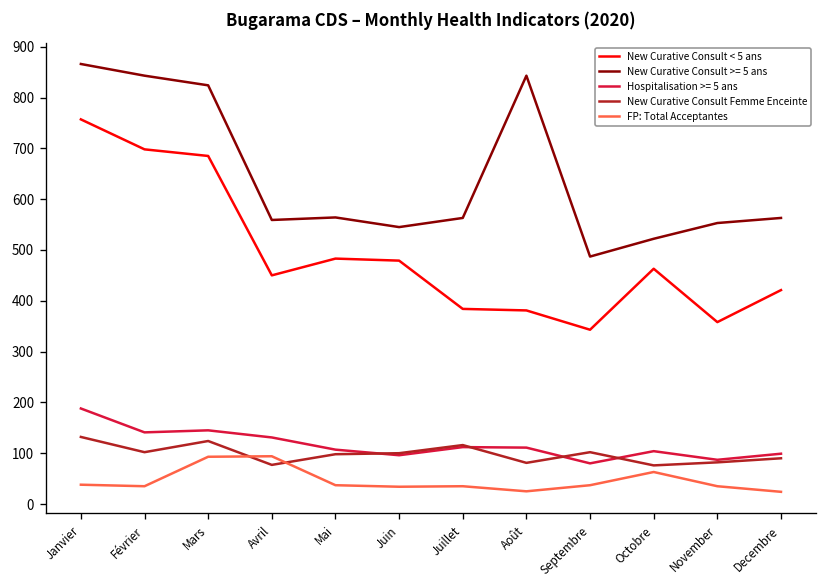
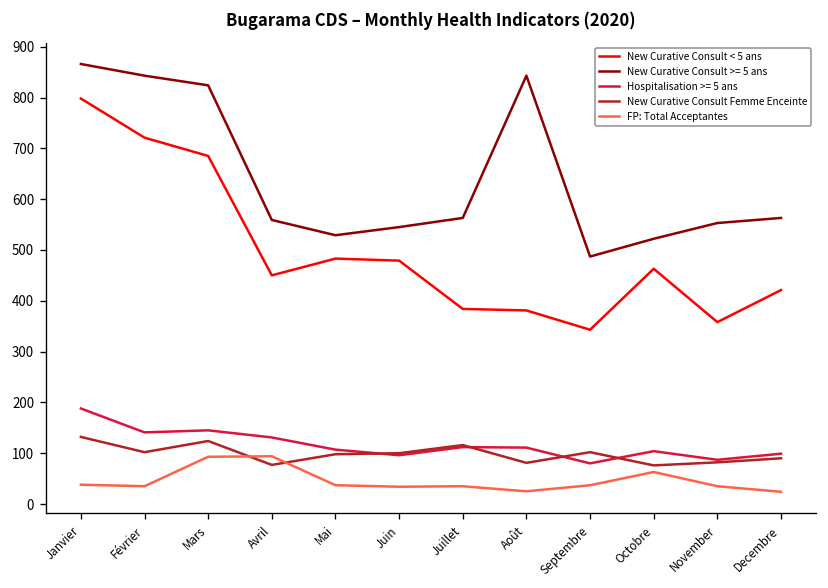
  {
    "New Curative Consult < 5 ans": {
-     "Janvier": 760,
-     "Février": 700,
+     "Janvier": 800,
+     "Février": 720,
      "Mars": 690,
      "Avril": 450,
      "Mai": 480,
      "Juin": 480,
      "Juillet": 380,
      "Août": 380,
      "Septembre": 340,
      "Octobre": 460,
      "November": 360,
      "Decembre": 420
    },
    "New Curative Consult >= 5 ans": {
      "Janvier": 870,
      "Février": 840,
      "Mars": 820,
      "Avril": 560,
-     "Mai": 560,
+     "Mai": 530,
      "Juin": 550,
      "Juillet": 560,
      "Août": 840,
      "Septembre": 490,
      "Octobre": 520,
      "November": 550,
      "Decembre": 560
    },
    "FP: Total Acceptantes": {
      "Janvier": 40,
      "Février": 40,
      "Mars": 90,
      "Avril": 90,
      "Mai": 40,
      "Juin": 30,
      "Juillet": 40,
      "Août": 30,
      "Septembre": 40,
      "Octobre": 60,
      "November": 40,
      "Decembre": 20
    }
  }
